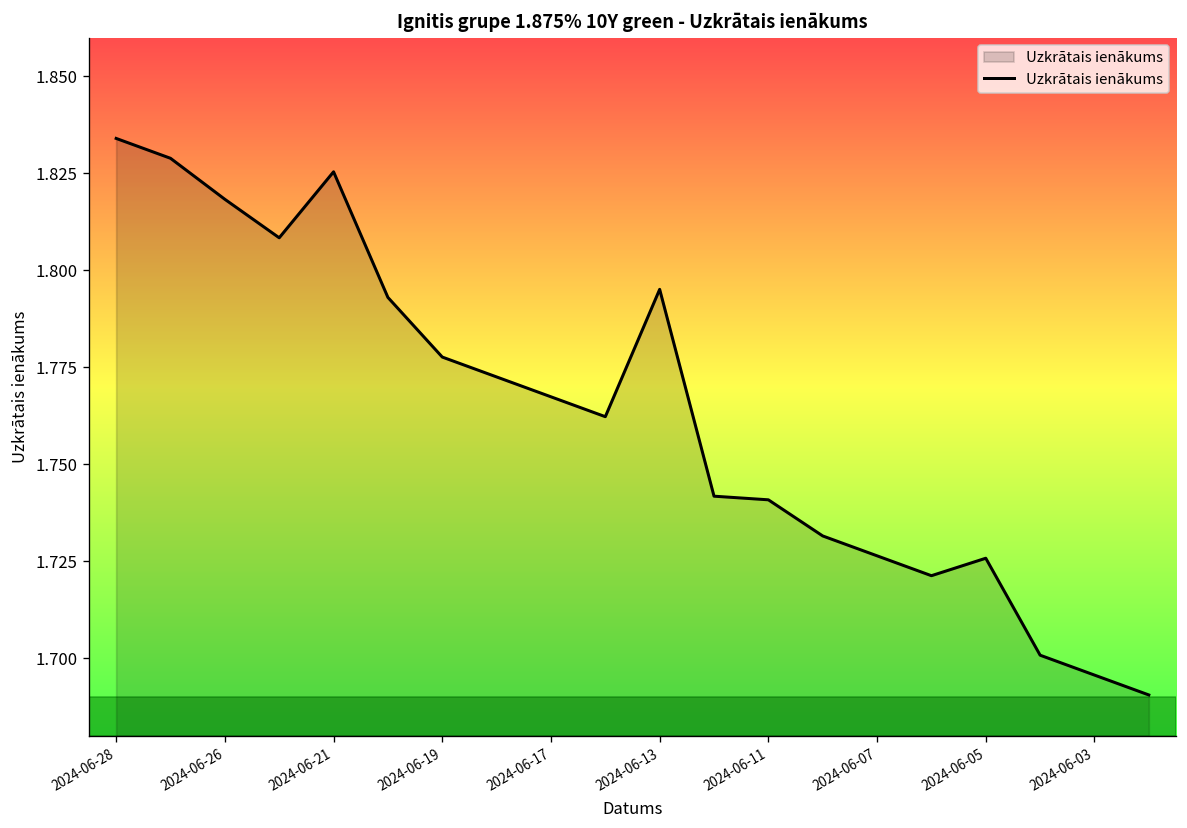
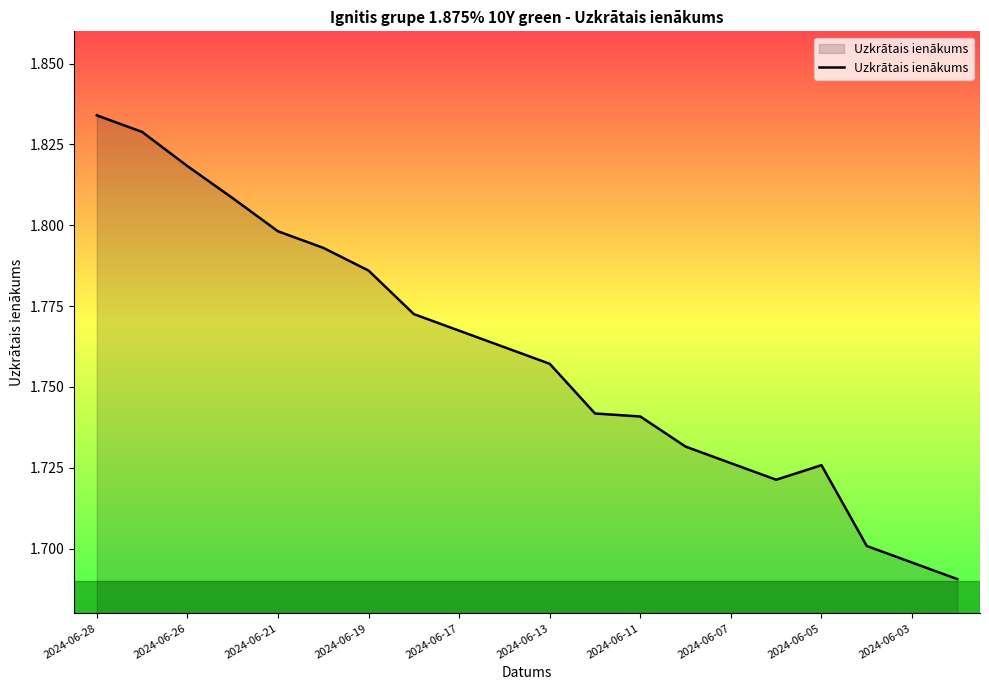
  {
    "2024-06-28": 1.834,
    "2024-06-26": 1.818,
-   "2024-06-21": 1.825,
-   "2024-06-19": 1.778,
+   "2024-06-21": 1.798,
+   "2024-06-19": 1.786,
    "2024-06-17": 1.767,
-   "2024-06-13": 1.795,
+   "2024-06-13": 1.757,
    "2024-06-11": 1.741,
    "2024-06-07": 1.726,
    "2024-06-05": 1.726,
    "2024-06-03": 1.696
  }
